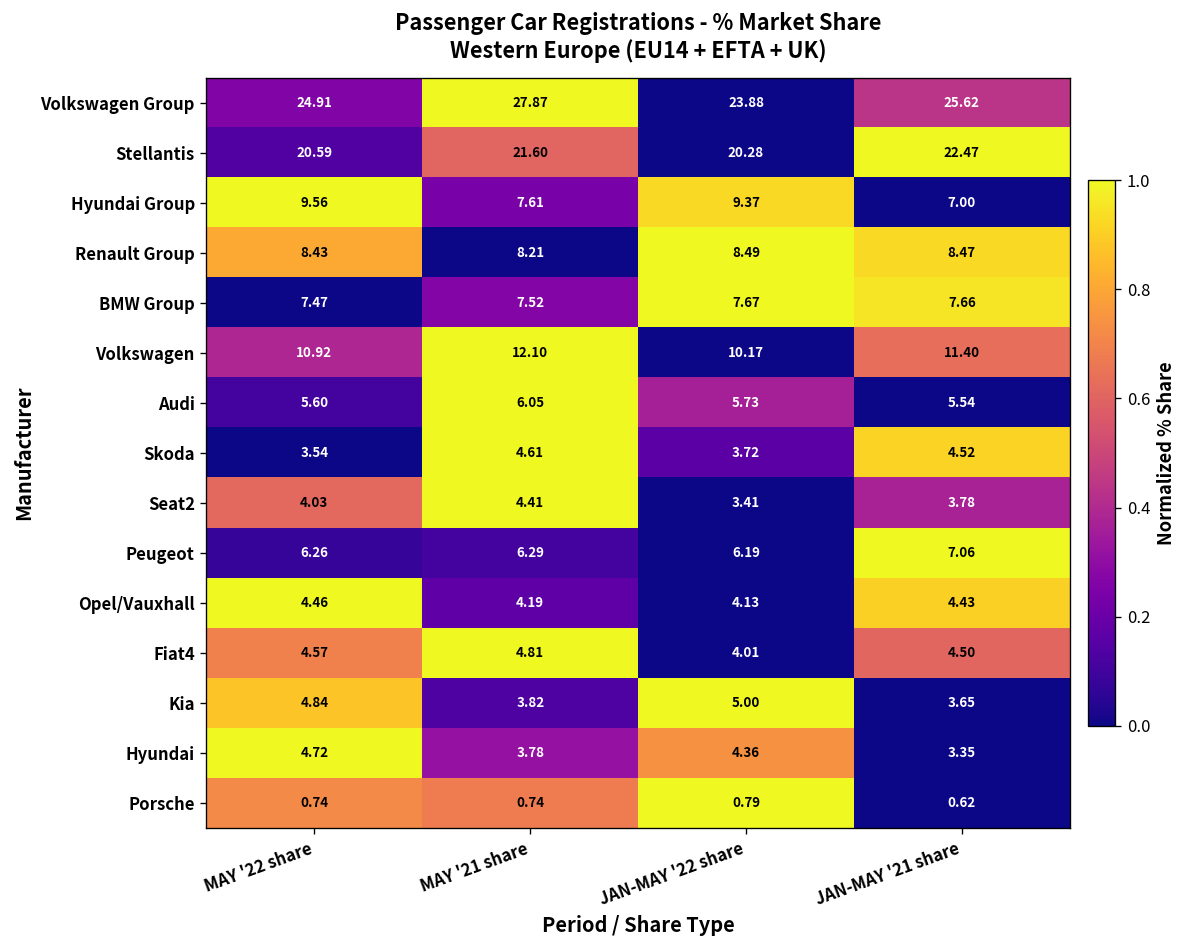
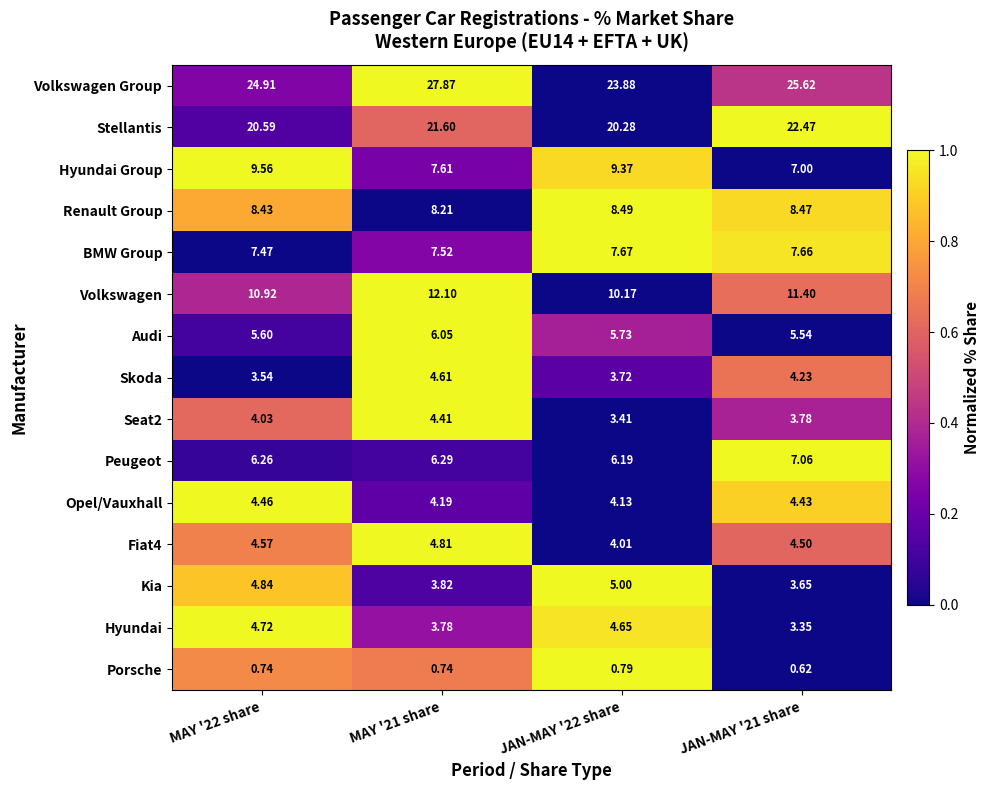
  {
    "Volkswagen Group": {
      "MAY '22 share": 24.91,
      "MAY '21 share": 27.87,
      "JAN-MAY '22 share": 23.88,
      "JAN-MAY '21 share": 25.62
    },
    "Stellantis": {
      "MAY '22 share": 20.59,
      "MAY '21 share": 21.60,
      "JAN-MAY '22 share": 20.28,
      "JAN-MAY '21 share": 22.47
    },
    "Hyundai Group": {
      "MAY '22 share": 9.56,
      "MAY '21 share": 7.61,
      "JAN-MAY '22 share": 9.37,
      "JAN-MAY '21 share": 7.00
    },
    "Renault Group": {
      "MAY '22 share": 8.43,
      "MAY '21 share": 8.21,
      "JAN-MAY '22 share": 8.49,
      "JAN-MAY '21 share": 8.47
    },
    "BMW Group": {
      "MAY '22 share": 7.47,
      "MAY '21 share": 7.52,
      "JAN-MAY '22 share": 7.67,
      "JAN-MAY '21 share": 7.66
    },
    "Volkswagen": {
      "MAY '22 share": 10.92,
      "MAY '21 share": 12.10,
      "JAN-MAY '22 share": 10.17,
      "JAN-MAY '21 share": 11.40
    },
    "Audi": {
      "MAY '22 share": 5.60,
      "MAY '21 share": 6.05,
      "JAN-MAY '22 share": 5.73,
      "JAN-MAY '21 share": 5.54
    },
    "Skoda": {
      "MAY '22 share": 3.54,
      "MAY '21 share": 4.61,
      "JAN-MAY '22 share": 3.72,
-     "JAN-MAY '21 share": 4.52
+     "JAN-MAY '21 share": 4.23
    },
    "Seat2": {
      "MAY '22 share": 4.03,
      "MAY '21 share": 4.41,
      "JAN-MAY '22 share": 3.41,
      "JAN-MAY '21 share": 3.78
    },
    "Peugeot": {
      "MAY '22 share": 6.26,
      "MAY '21 share": 6.29,
      "JAN-MAY '22 share": 6.19,
      "JAN-MAY '21 share": 7.06
    },
    "Opel/Vauxhall": {
      "MAY '22 share": 4.46,
      "MAY '21 share": 4.19,
      "JAN-MAY '22 share": 4.13,
      "JAN-MAY '21 share": 4.43
    },
    "Fiat4": {
      "MAY '22 share": 4.57,
      "MAY '21 share": 4.81,
      "JAN-MAY '22 share": 4.01,
      "JAN-MAY '21 share": 4.50
    },
    "Kia": {
      "MAY '22 share": 4.84,
      "MAY '21 share": 3.82,
      "JAN-MAY '22 share": 5.00,
      "JAN-MAY '21 share": 3.65
    },
    "Hyundai": {
      "MAY '22 share": 4.72,
      "MAY '21 share": 3.78,
-     "JAN-MAY '22 share": 4.36,
+     "JAN-MAY '22 share": 4.65,
      "JAN-MAY '21 share": 3.35
    },
    "Porsche": {
      "MAY '22 share": 0.74,
      "MAY '21 share": 0.74,
      "JAN-MAY '22 share": 0.79,
      "JAN-MAY '21 share": 0.62
    }
  }
